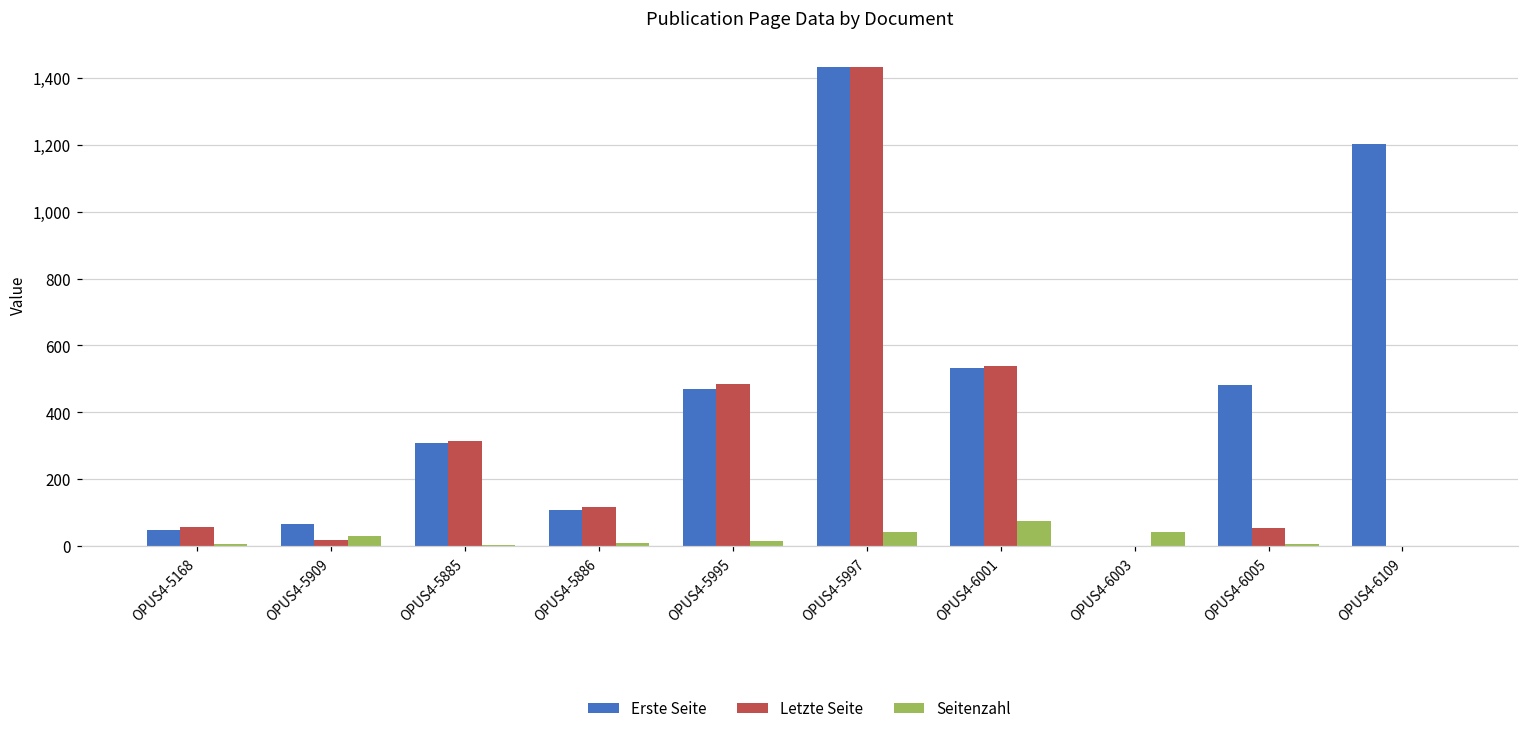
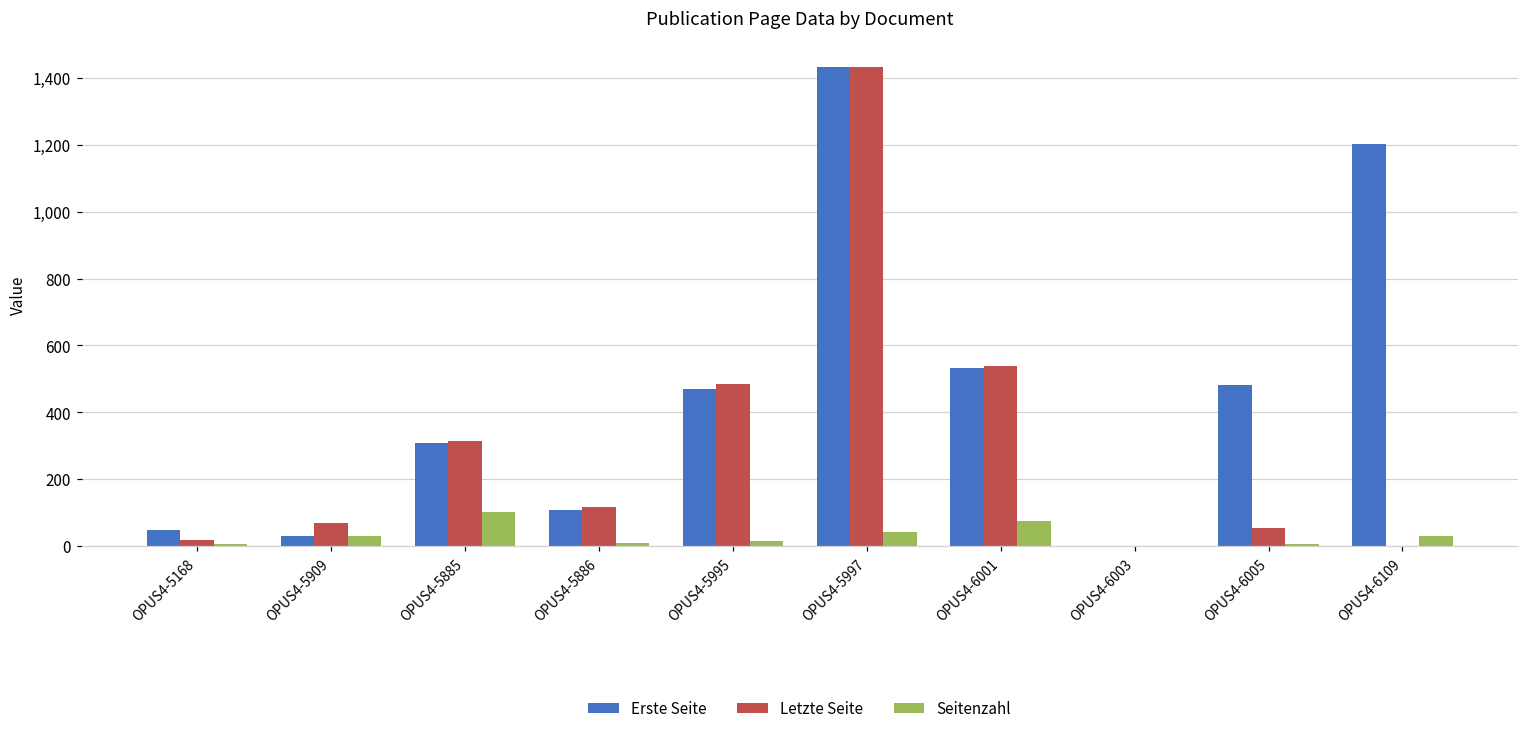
  {
    "Erste Seite": {
      "OPUS4-5168": "50",
-     "OPUS4-5909": "70",
+     "OPUS4-5909": "30",
      "OPUS4-5885": "310",
      "OPUS4-5886": "110",
      "OPUS4-5995": "470",
      "OPUS4-5997": "1,430",
      "OPUS4-6001": "530",
      "OPUS4-6003": "0",
      "OPUS4-6005": "480",
      "OPUS4-6109": "1,200"
    },
    "Letzte Seite": {
-     "OPUS4-5168": "60",
-     "OPUS4-5909": "20",
+     "OPUS4-5168": "20",
+     "OPUS4-5909": "70",
      "OPUS4-5885": "310",
      "OPUS4-5886": "120",
      "OPUS4-5995": "480",
      "OPUS4-5997": "1,430",
      "OPUS4-6001": "540",
      "OPUS4-6003": "0",
      "OPUS4-6005": "50",
      "OPUS4-6109": "0"
    },
    "Seitenzahl": {
      "OPUS4-5909": "30",
-     "OPUS4-5885": "0",
+     "OPUS4-5885": "100",
      "OPUS4-5886": "10",
      "OPUS4-5995": "10",
      "OPUS4-5997": "40",
      "OPUS4-6001": "70",
-     "OPUS4-6003": "40",
-     "OPUS4-6109": "0"
+     "OPUS4-6003": "0",
+     "OPUS4-6109": "30"
    }
  }
